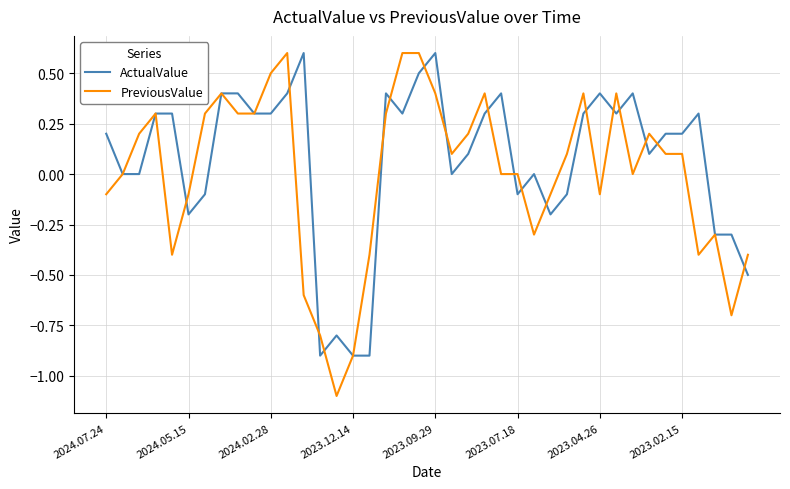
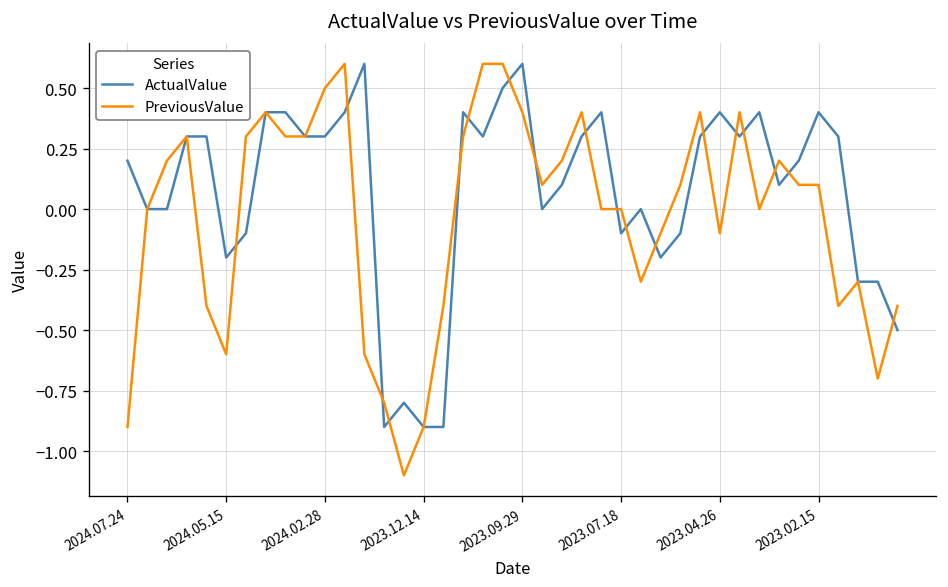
  {
    "ActualValue": {
      "2024.07.24": 0.2,
      "2024.05.15": -0.2,
      "2024.02.28": 0.3,
      "2023.09.29": 0.6,
      "2023.07.18": -0.1,
      "2023.04.26": 0.4,
-     "2023.02.15": 0.2
+     "2023.02.15": 0.4
    },
    "PreviousValue": {
-     "2024.07.24": -0.1,
-     "2024.05.15": -0.1,
+     "2024.07.24": -0.9,
+     "2024.05.15": -0.6,
      "2024.02.28": 0.5,
      "2023.09.29": 0.4,
      "2023.07.18": 0.0,
      "2023.04.26": -0.1,
      "2023.02.15": 0.1
    }
  }
